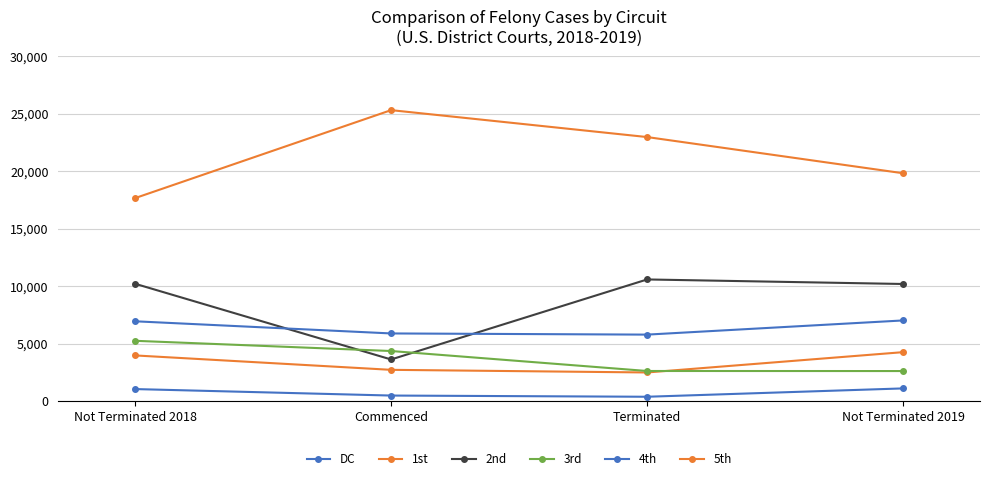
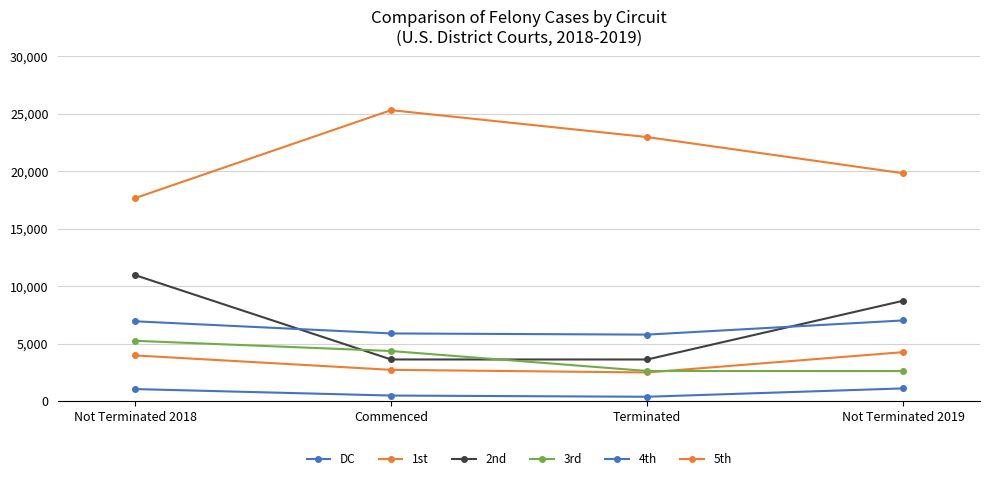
  {
    "2nd": {
-     "Not Terminated 2018": "10,200",
+     "Not Terminated 2018": "11,000",
      "Commenced": "3,600",
-     "Terminated": "10,600",
-     "Not Terminated 2019": "10,200"
+     "Terminated": "3,600",
+     "Not Terminated 2019": "8,700"
    },
    "3rd": {
      "Not Terminated 2018": "5,200",
      "Commenced": "4,400",
      "Not Terminated 2019": "2,600"
    }
  }
